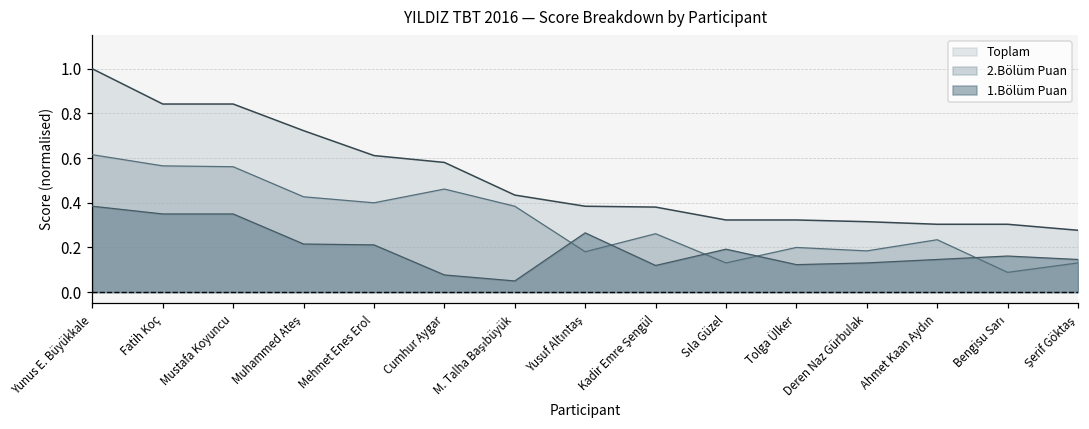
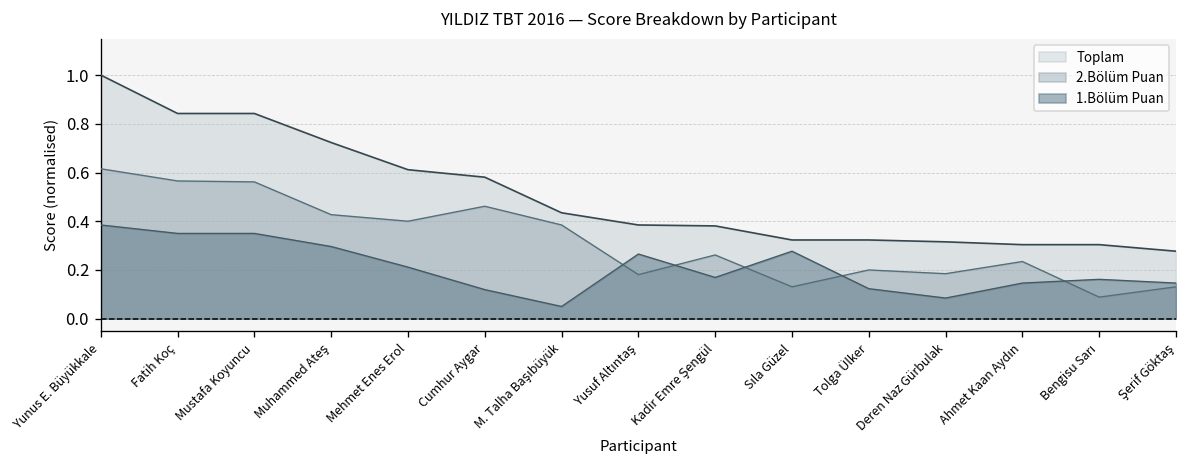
  {
    "1.Bölüm Puan": {
      "Yunus E. Büyükkale": 0.38,
      "Fatih Koç": 0.35,
      "Mustafa Koyuncu": 0.35,
-     "Muhammed Ateş": 0.22,
+     "Muhammed Ateş": 0.30,
      "Mehmet Enes Erol": 0.21,
-     "Cumhur Aygar": 0.08,
+     "Cumhur Aygar": 0.12,
      "M. Talha Başıbüyük": 0.05,
      "Yusuf Altıntaş": 0.27,
-     "Kadir Emre Şengül": 0.12,
-     "Sıla Güzel": 0.19,
+     "Kadir Emre Şengül": 0.17,
+     "Sıla Güzel": 0.28,
      "Tolga Ülker": 0.12,
-     "Deren Naz Gürbulak": 0.13,
+     "Deren Naz Gürbulak": 0.08,
      "Ahmet Kaan Aydın": 0.15,
      "Bengisu Sarı": 0.16,
      "Şerif Göktaş": 0.15
    }
  }
